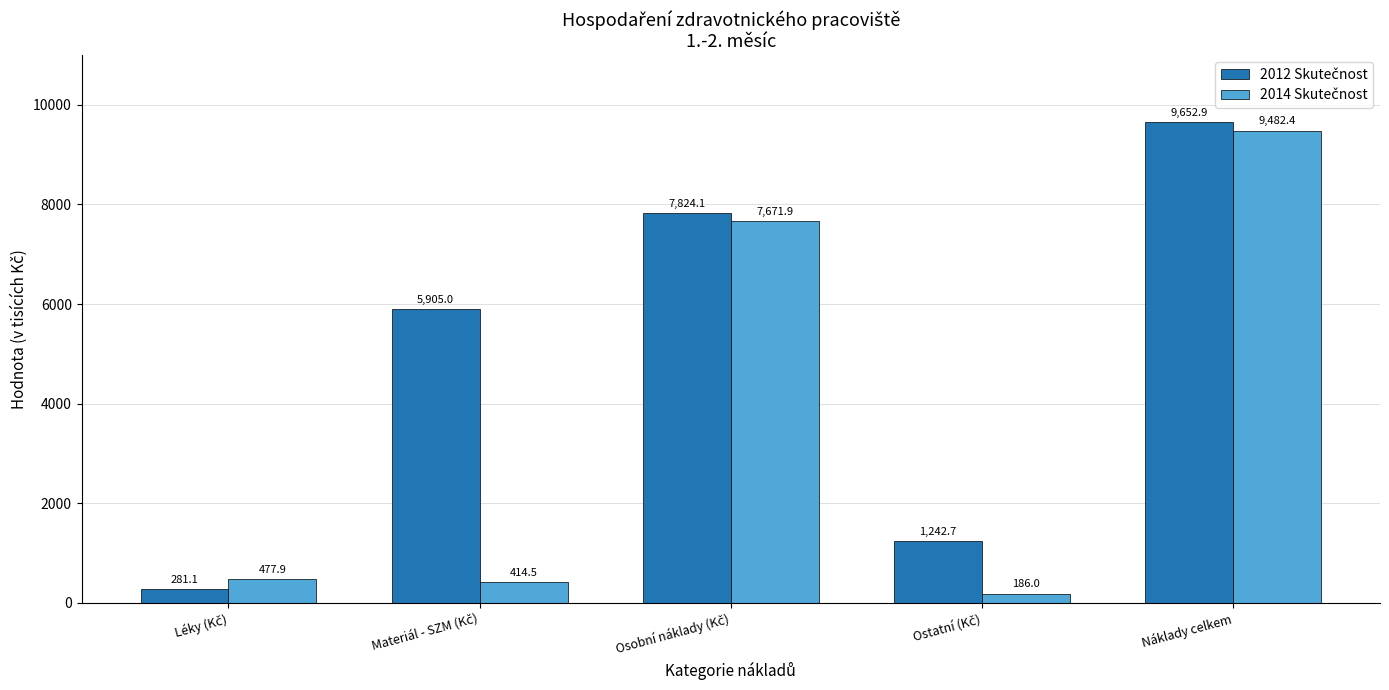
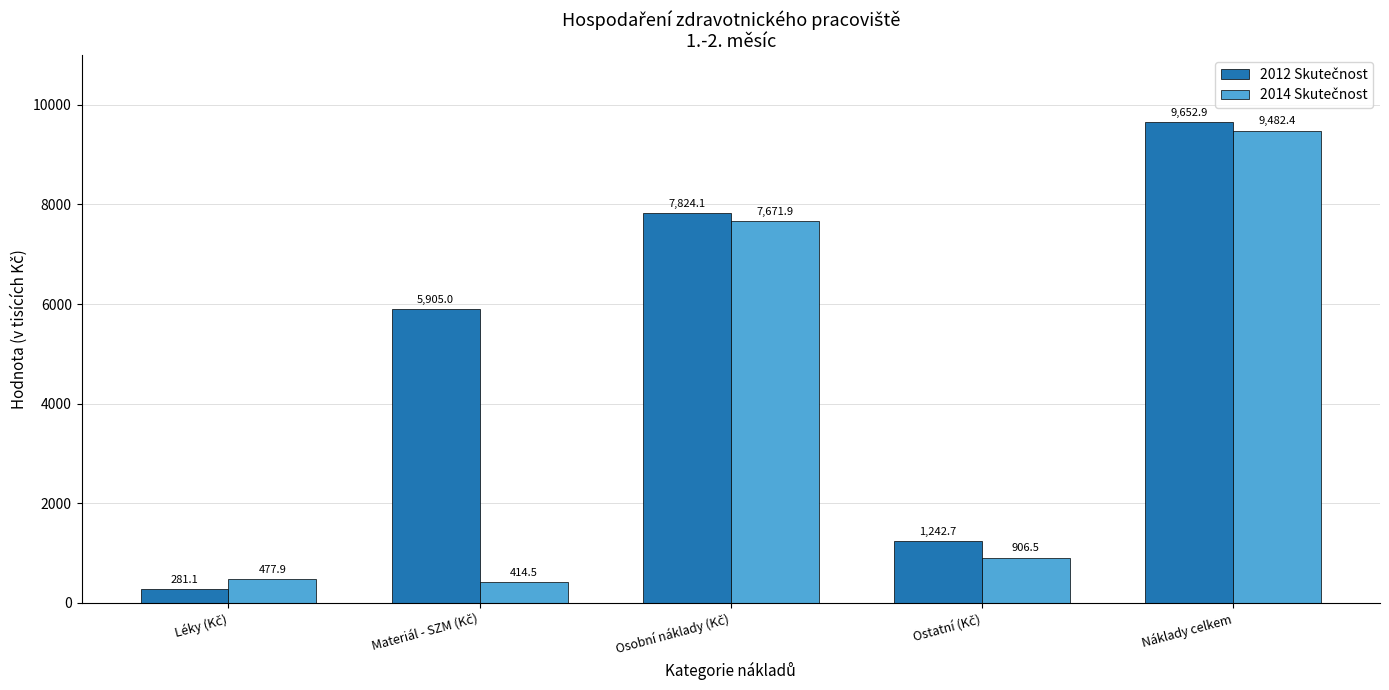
  {
    "2012 Skutečnost": {
      "Léky (Kč)": "281.1",
      "Materiál - SZM (Kč)": "5,905.0",
      "Osobní náklady (Kč)": "7,824.1",
      "Ostatní (Kč)": "1,242.7",
      "Náklady celkem": "9,652.9"
    },
    "2014 Skutečnost": {
      "Léky (Kč)": "477.9",
      "Materiál - SZM (Kč)": "414.5",
      "Osobní náklady (Kč)": "7,671.9",
-     "Ostatní (Kč)": "186.0",
+     "Ostatní (Kč)": "906.5",
      "Náklady celkem": "9,482.4"
    }
  }
